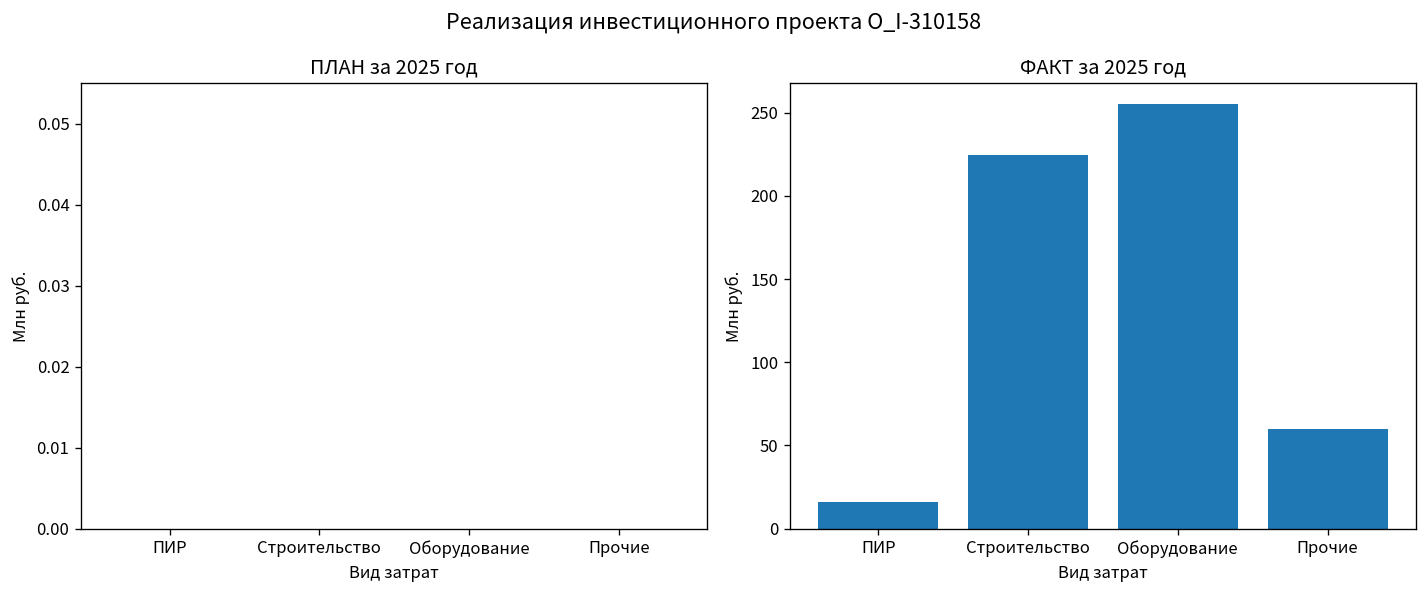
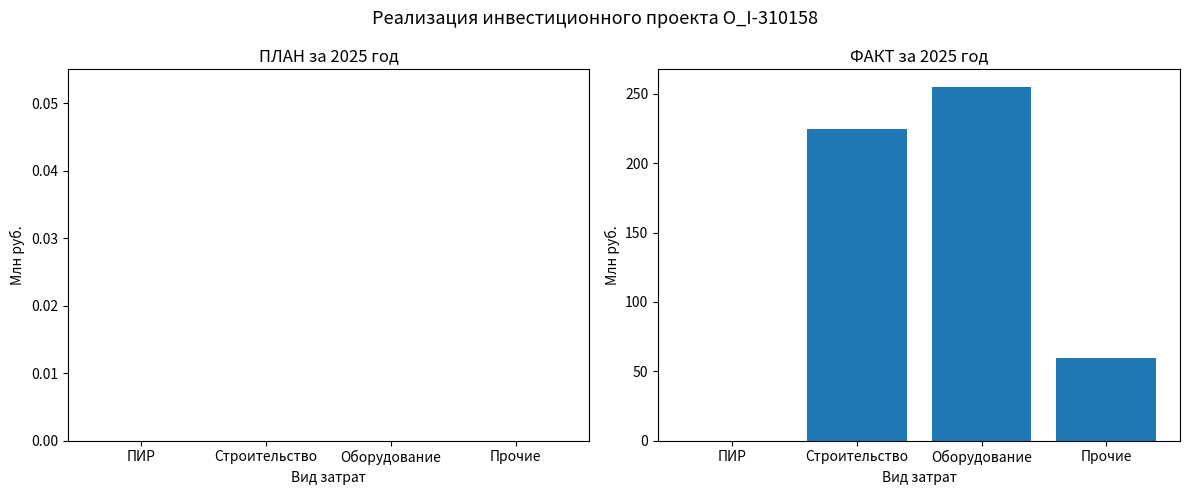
  {
    "ПЛАН за 2025 год": {
      "ПИР": 0.000,
      "Строительство": 0.000,
      "Оборудование": 0.000,
      "Прочие": 0.000
    },
    "ФАКТ за 2025 год": {
-     "ПИР": 16,
+     "ПИР": 0,
      "Строительство": 225,
      "Оборудование": 255,
      "Прочие": 60
    }
  }
